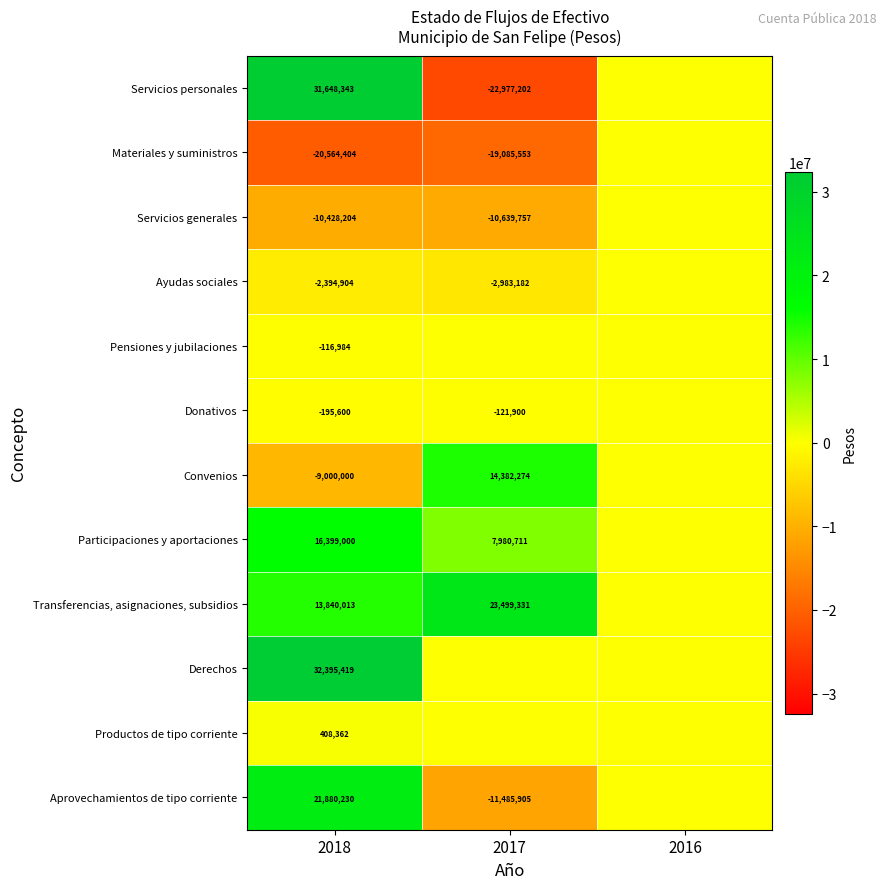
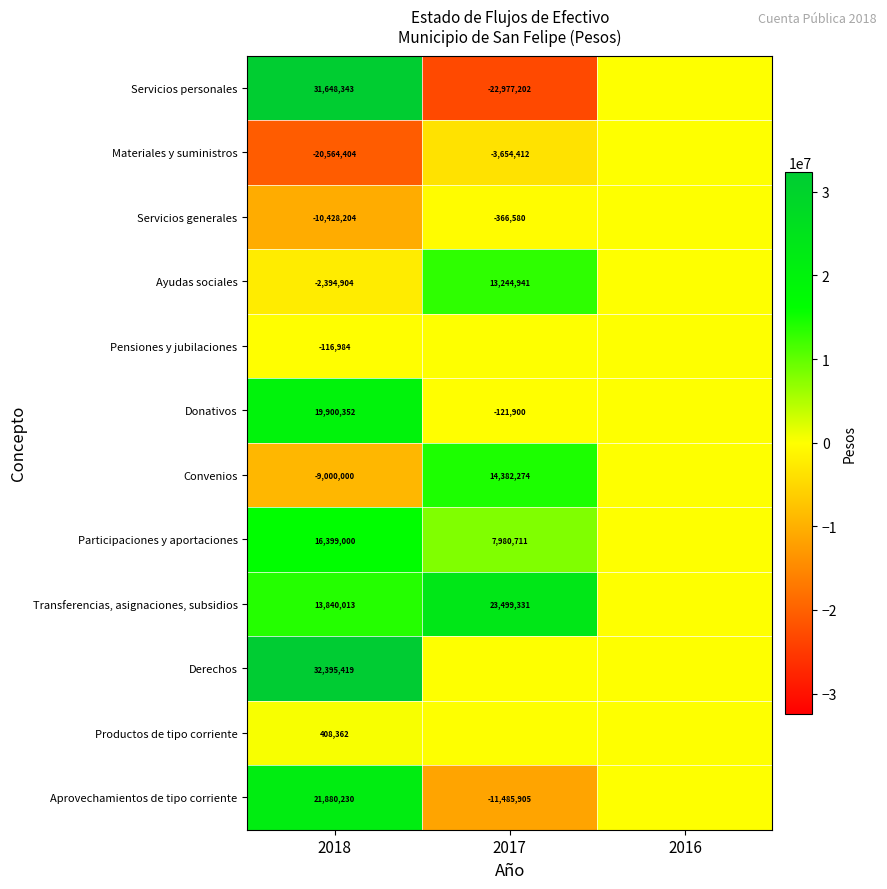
  {
    "Servicios personales": {
      "2018": "31,648,343",
      "2017": "-22,977,202"
    },
    "Materiales y suministros": {
      "2018": "-20,564,404",
-     "2017": "-19,085,553"
+     "2017": "-3,654,412"
    },
    "Servicios generales": {
      "2018": "-10,428,204",
-     "2017": "-10,639,757"
+     "2017": "-366,580"
    },
    "Ayudas sociales": {
      "2018": "-2,394,904",
-     "2017": "-2,983,182"
+     "2017": "13,244,941"
    },
    "Pensiones y jubilaciones": {
      "2018": "-116,984"
    },
    "Donativos": {
-     "2018": "-195,600",
+     "2018": "19,900,352",
      "2017": "-121,900"
    },
    "Convenios": {
      "2018": "-9,000,000",
      "2017": "14,382,274"
    },
    "Participaciones y aportaciones": {
      "2018": "16,399,000",
      "2017": "7,980,711"
    },
    "Transferencias, asignaciones, subsidios": {
      "2018": "13,840,013",
      "2017": "23,499,331"
    },
    "Derechos": {
      "2018": "32,395,419"
    },
    "Productos de tipo corriente": {
      "2018": "408,362"
    },
    "Aprovechamientos de tipo corriente": {
      "2018": "21,880,230",
      "2017": "-11,485,905"
    }
  }
